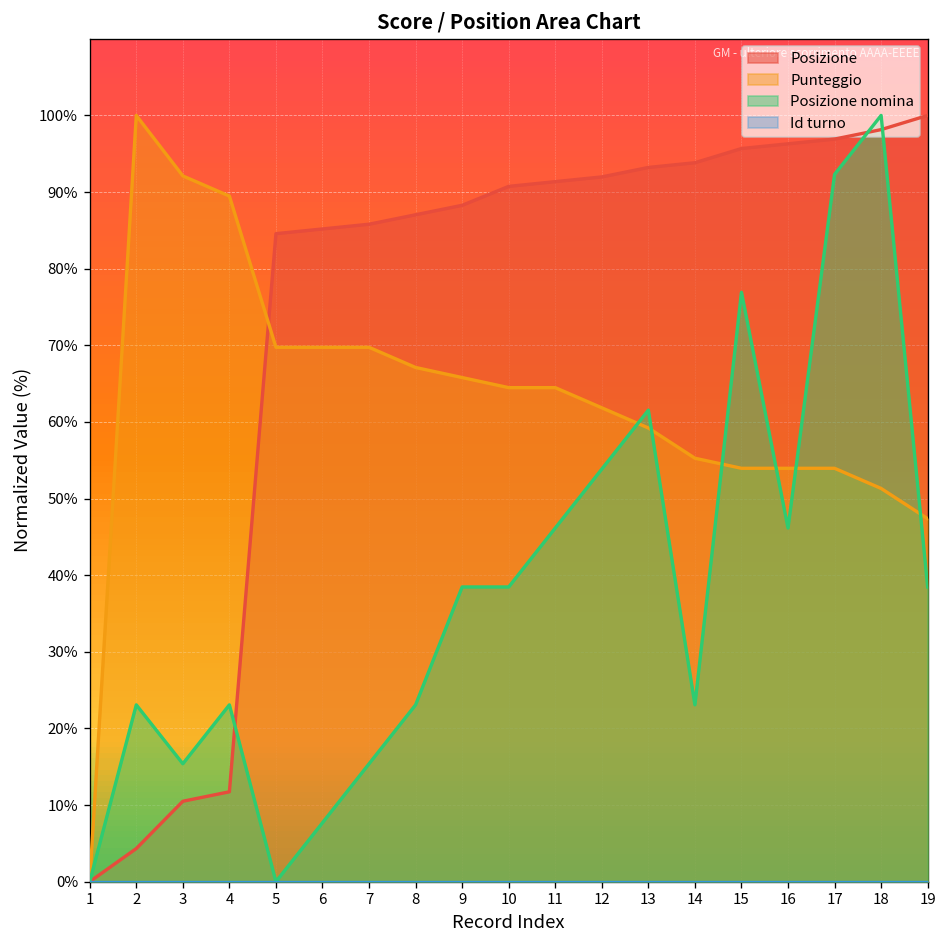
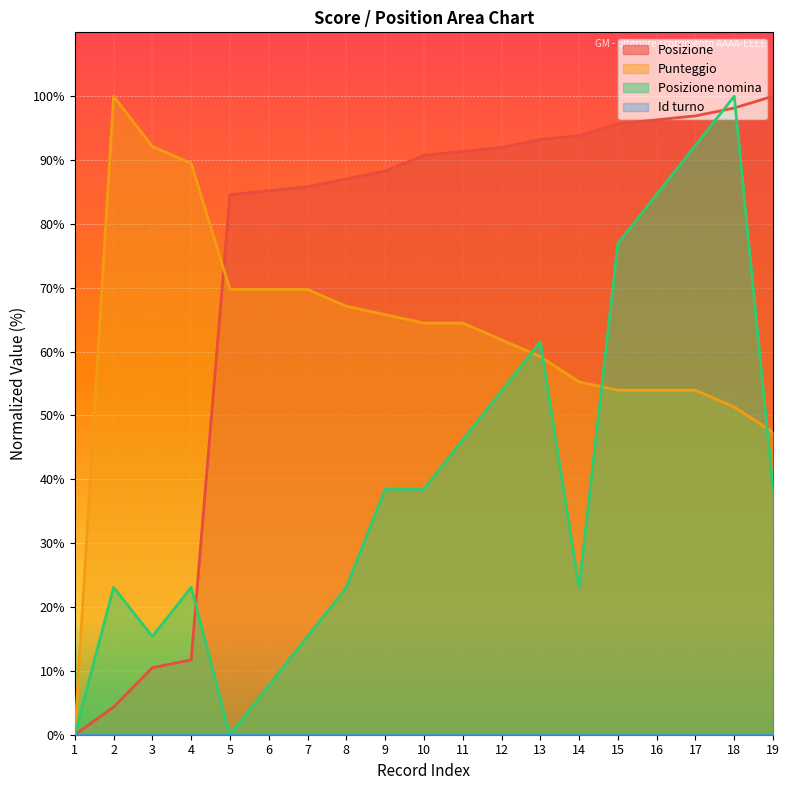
  {
    "Posizione nomina": {
      "2": "23%",
      "3": "15%",
      "4": "23%",
      "6": "8%",
      "7": "15%",
      "8": "23%",
      "9": "38%",
      "10": "38%",
      "11": "46%",
      "12": "54%",
      "13": "62%",
      "14": "23%",
      "15": "77%",
-     "16": "46%",
+     "16": "85%",
      "17": "92%",
      "19": "38%"
    },
    "Id turno": {
      "2": "0%",
      "3": "0%",
      "4": "0%",
      "6": "0%",
      "7": "0%",
      "8": "0%",
      "9": "0%",
      "10": "0%",
      "11": "0%",
      "12": "0%",
      "13": "0%",
      "14": "0%",
      "15": "0%",
      "16": "0%",
      "17": "0%",
      "18": "0%",
      "19": "0%"
    }
  }
